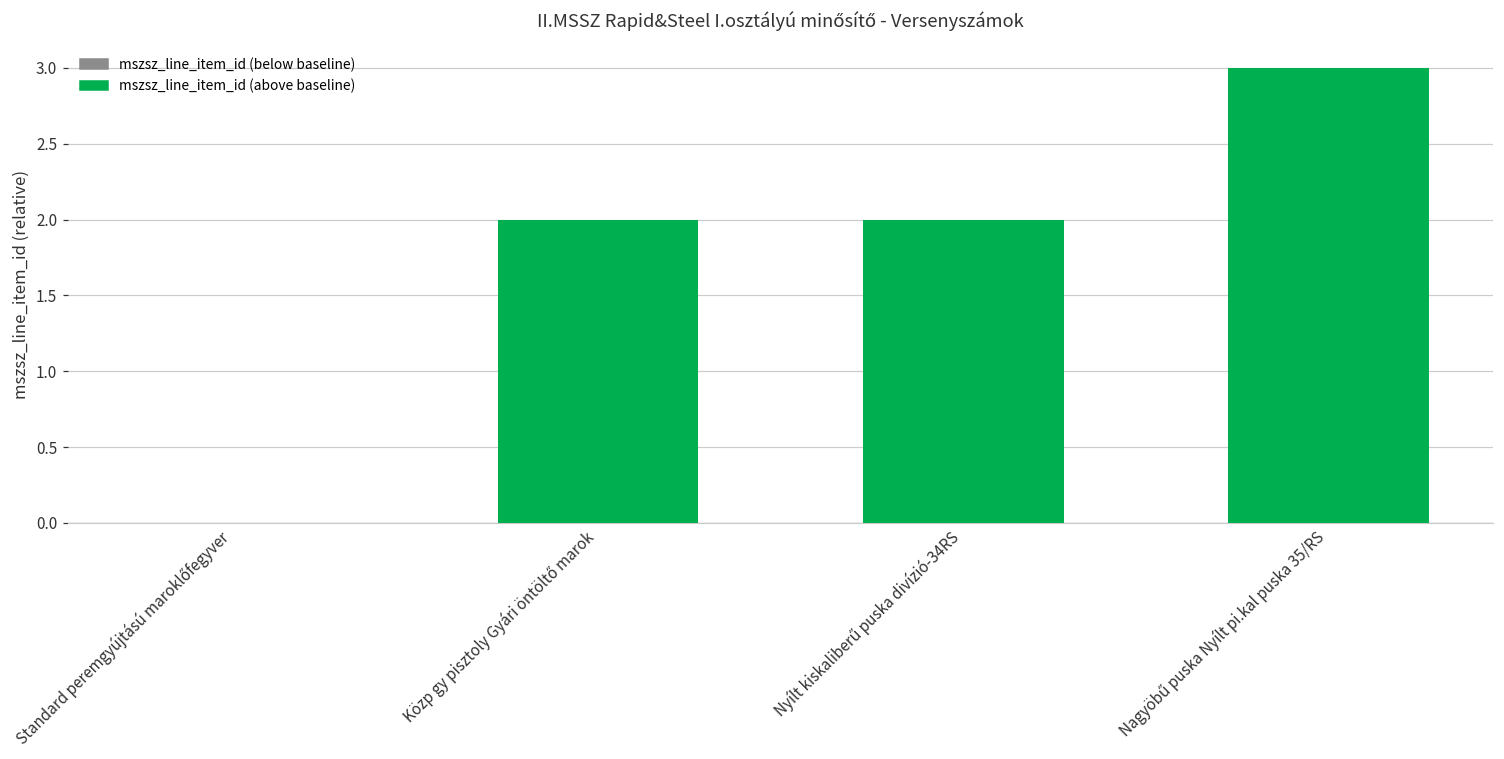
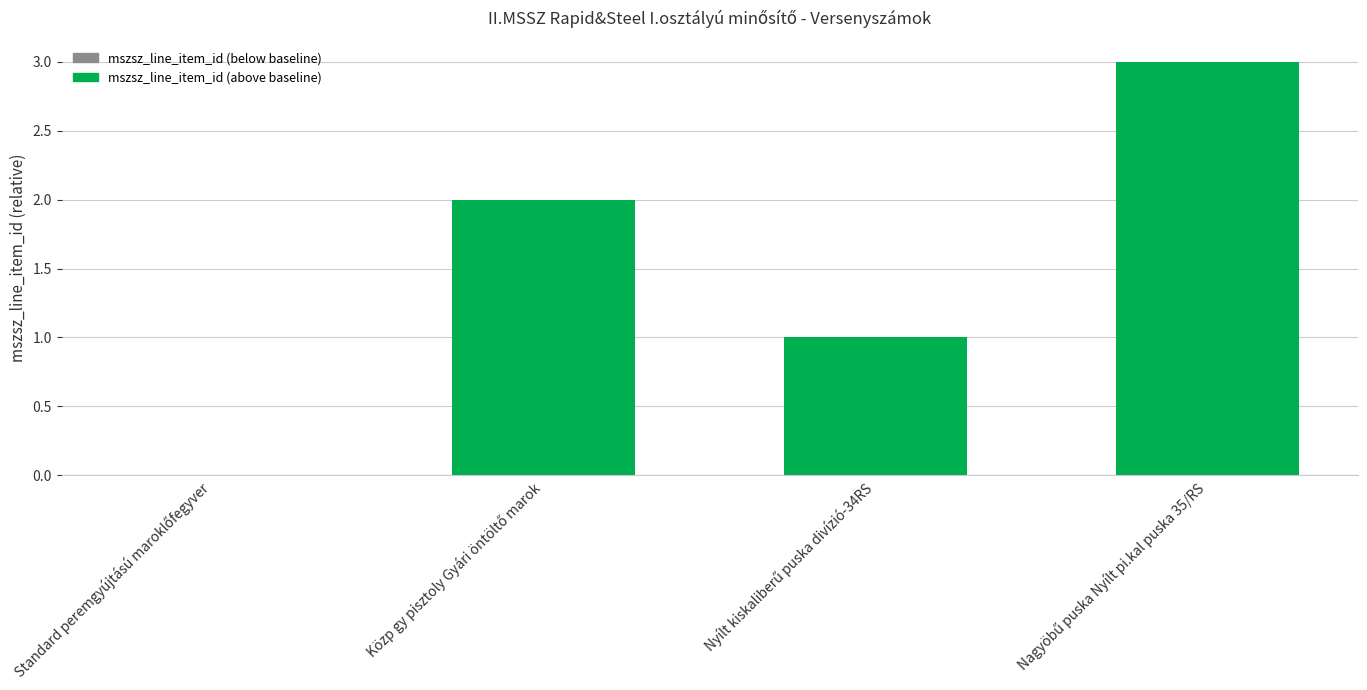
  {
    "Standard peremgyújtású maroklőfegyver": 0.00,
    "Közp gy pisztoly Gyári öntöltő marok": 2.00,
-   "Nyílt kiskaliberű puska divízió-34RS": 2.00,
+   "Nyílt kiskaliberű puska divízió-34RS": 1.00,
    "Nagyöbű puska Nyílt pi.kal puska 35/RS": 3.00
  }
